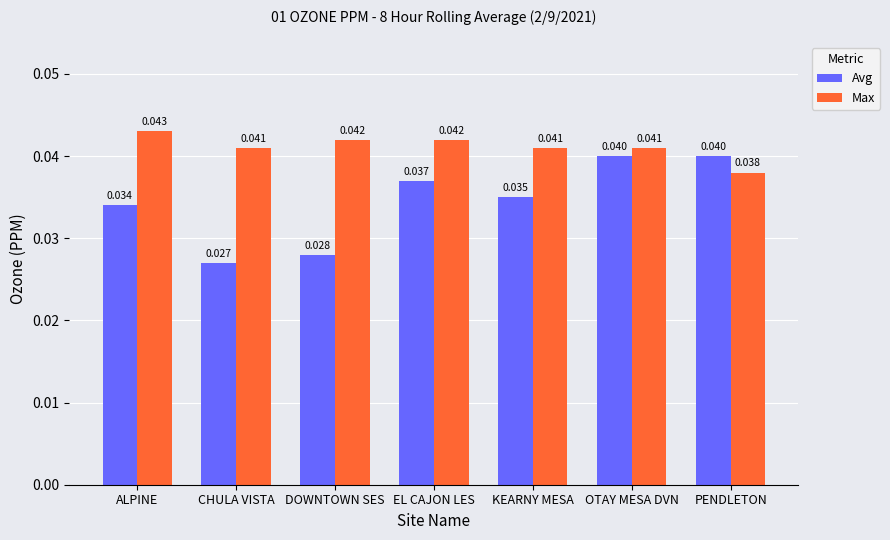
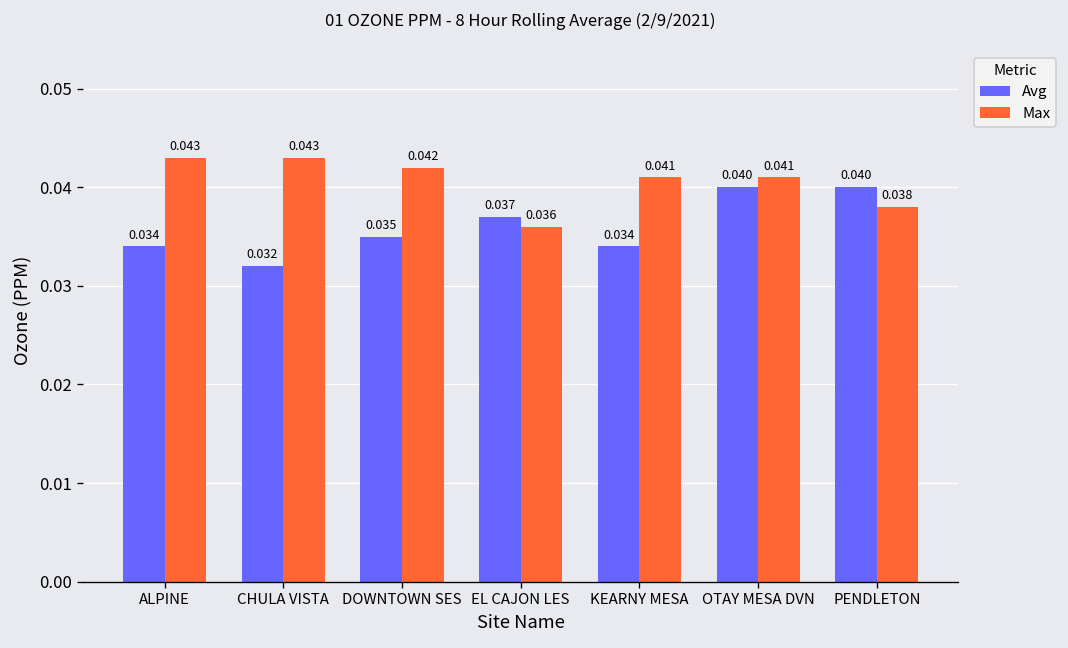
  {
    "Avg": {
      "ALPINE": 0.034,
-     "CHULA VISTA": 0.027,
-     "DOWNTOWN SES": 0.028,
+     "CHULA VISTA": 0.032,
+     "DOWNTOWN SES": 0.035,
      "EL CAJON LES": 0.037,
-     "KEARNY MESA": 0.035,
+     "KEARNY MESA": 0.034,
      "OTAY MESA DVN": 0.040,
      "PENDLETON": 0.040
    },
    "Max": {
      "ALPINE": 0.043,
-     "CHULA VISTA": 0.041,
+     "CHULA VISTA": 0.043,
      "DOWNTOWN SES": 0.042,
-     "EL CAJON LES": 0.042,
+     "EL CAJON LES": 0.036,
      "KEARNY MESA": 0.041,
      "OTAY MESA DVN": 0.041,
      "PENDLETON": 0.038
    }
  }
